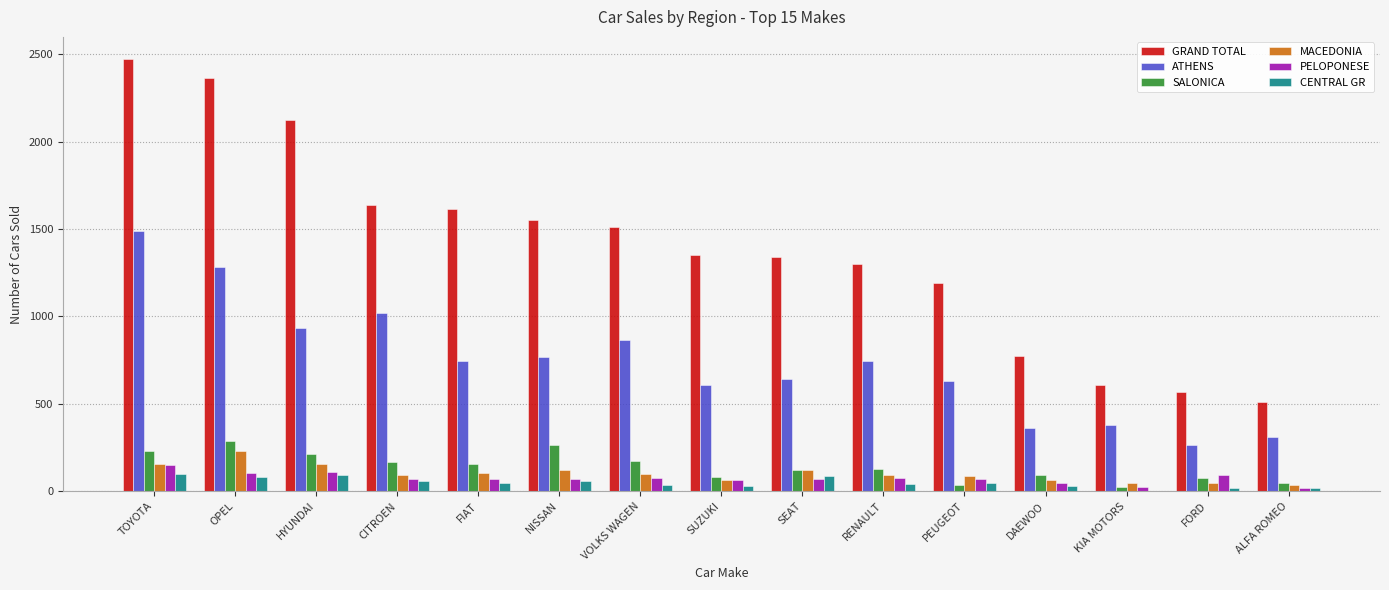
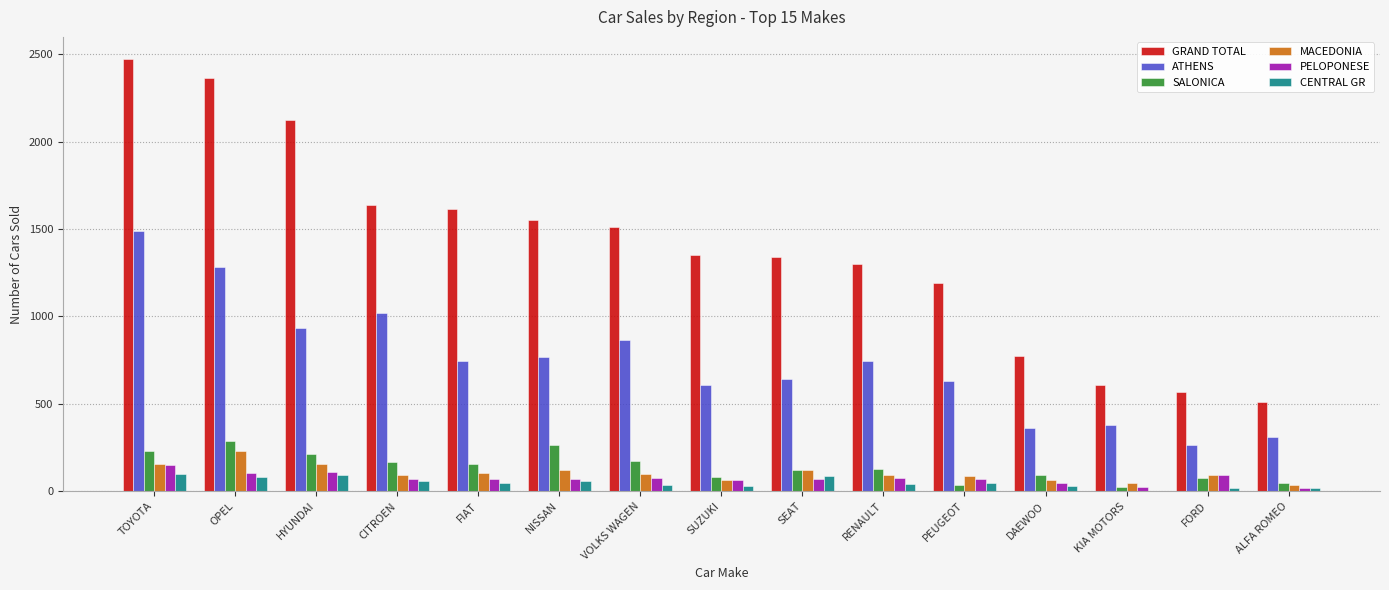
  {
    "GRAND TOTAL": {
      "TOYOTA": 2480,
      "OPEL": 2370,
      "HYUNDAI": 2130,
      "CITROEN": 1640,
      "FIAT": 1610,
      "NISSAN": 1550,
      "VOLKS WAGEN": 1510,
      "SUZUKI": 1350,
      "SEAT": 1340,
      "RENAULT": 1300,
      "PEUGEOT": 1190,
      "DAEWOO": 770,
      "KIA MOTORS": 610,
      "FORD": 570,
      "ALFA ROMEO": 510
    },
    "ATHENS": {
      "TOYOTA": 1490,
      "OPEL": 1280,
      "HYUNDAI": 940,
      "CITROEN": 1020,
      "FIAT": 740,
      "NISSAN": 770,
      "VOLKS WAGEN": 860,
      "SUZUKI": 610,
      "SEAT": 640,
      "RENAULT": 750,
      "PEUGEOT": 630,
      "DAEWOO": 360,
      "KIA MOTORS": 380,
      "FORD": 270,
      "ALFA ROMEO": 310
    },
    "SALONICA": {
      "TOYOTA": 230,
      "OPEL": 290,
      "HYUNDAI": 210,
      "CITROEN": 170,
      "FIAT": 160,
      "NISSAN": 260,
      "VOLKS WAGEN": 170,
      "SUZUKI": 80,
      "SEAT": 120,
      "RENAULT": 130,
      "PEUGEOT": 40,
      "DAEWOO": 100,
      "KIA MOTORS": 20,
      "FORD": 80,
      "ALFA ROMEO": 40
    },
    "MACEDONIA": {
      "TOYOTA": 160,
      "OPEL": 230,
      "HYUNDAI": 160,
      "CITROEN": 90,
      "FIAT": 100,
      "NISSAN": 120,
      "VOLKS WAGEN": 100,
      "SUZUKI": 60,
      "SEAT": 120,
      "RENAULT": 100,
      "PEUGEOT": 90,
      "DAEWOO": 60,
      "KIA MOTORS": 50,
-     "FORD": 50,
+     "FORD": 100,
      "ALFA ROMEO": 40
    },
    "PELOPONESE": {
      "TOYOTA": 150,
      "OPEL": 100,
      "HYUNDAI": 110,
      "CITROEN": 70,
      "FIAT": 70,
      "NISSAN": 70,
      "VOLKS WAGEN": 80,
      "SUZUKI": 60,
      "SEAT": 70,
      "RENAULT": 80,
      "PEUGEOT": 70,
      "DAEWOO": 50,
      "KIA MOTORS": 20,
      "FORD": 90,
      "ALFA ROMEO": 20
    },
    "CENTRAL GR": {
      "TOYOTA": 100,
      "OPEL": 80,
      "HYUNDAI": 100,
      "CITROEN": 60,
      "FIAT": 40,
      "NISSAN": 60,
      "VOLKS WAGEN": 40,
      "SUZUKI": 30,
      "SEAT": 90,
      "RENAULT": 40,
      "PEUGEOT": 50,
      "DAEWOO": 30,
      "FORD": 20,
      "ALFA ROMEO": 20
    }
  }
